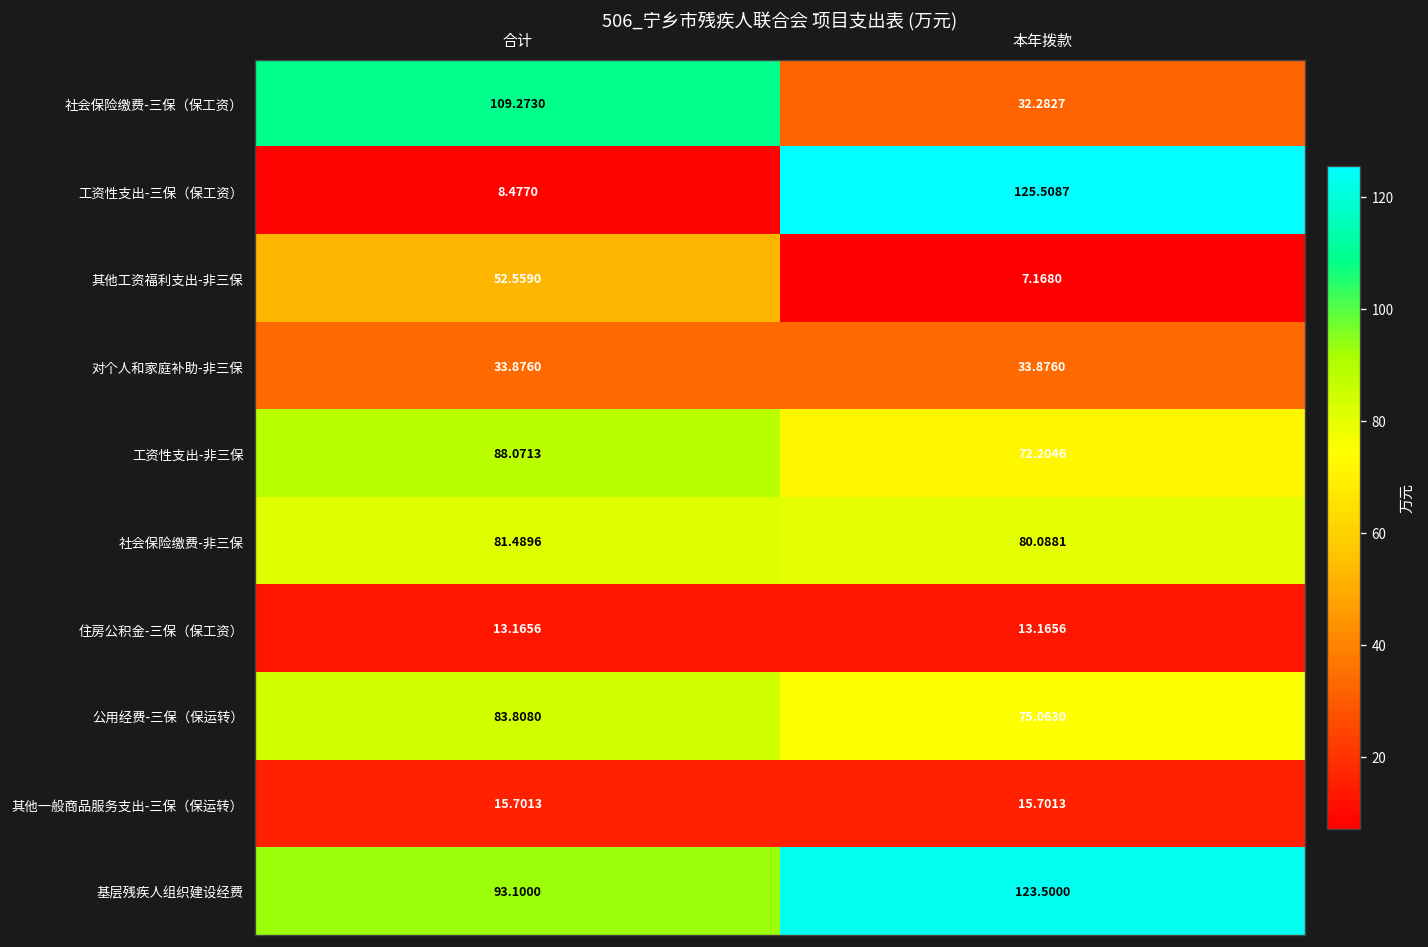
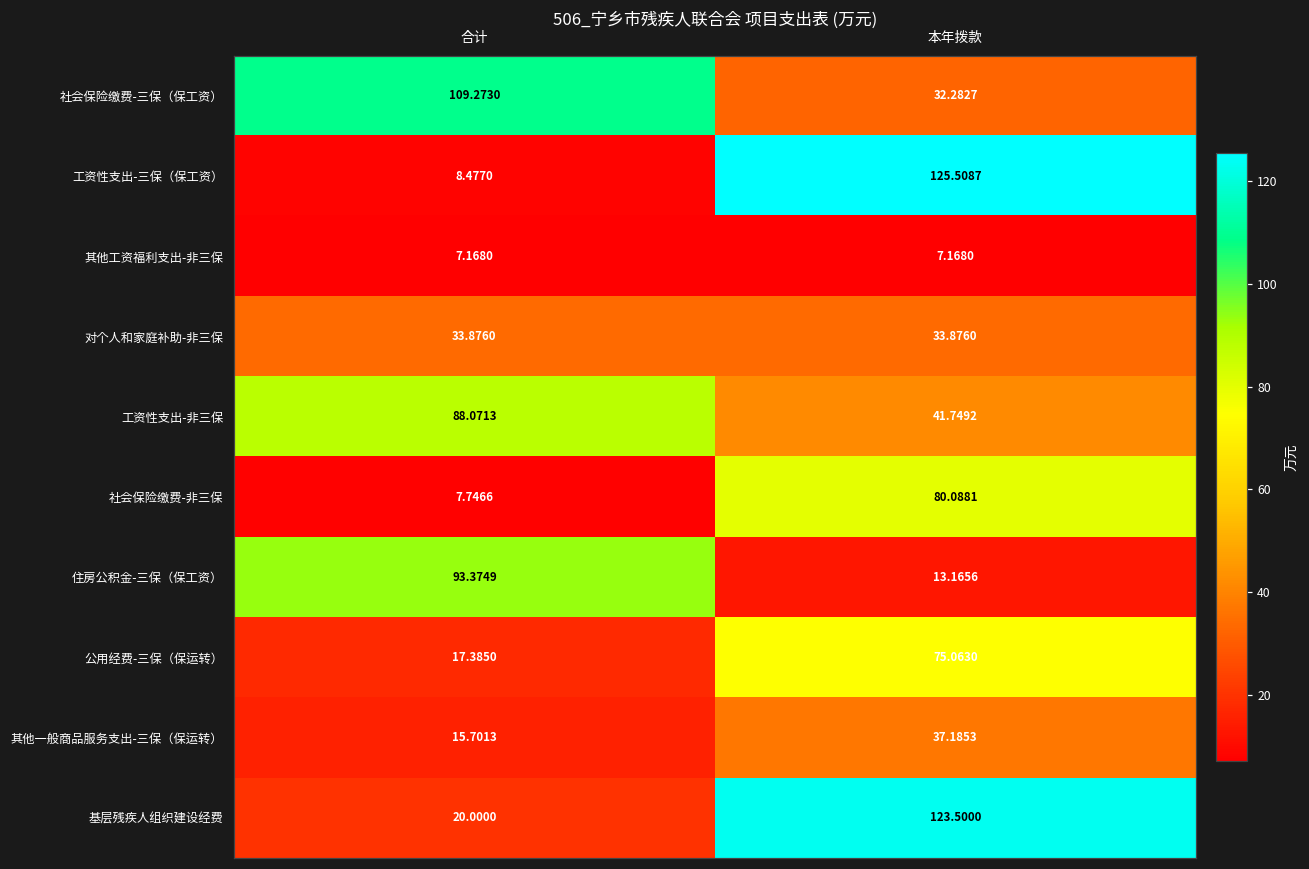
  {
    "社会保险缴费-三保（保工资）": {
      "合计": 109.2730,
      "本年拨款": 32.2827
    },
    "工资性支出-三保（保工资）": {
      "合计": 8.4770,
      "本年拨款": 125.5087
    },
    "其他工资福利支出-非三保": {
-     "合计": 52.5590,
+     "合计": 7.1680,
      "本年拨款": 7.1680
    },
    "对个人和家庭补助-非三保": {
      "合计": 33.8760,
      "本年拨款": 33.8760
    },
    "工资性支出-非三保": {
      "合计": 88.0713,
-     "本年拨款": 72.2046
+     "本年拨款": 41.7492
    },
    "社会保险缴费-非三保": {
-     "合计": 81.4896,
+     "合计": 7.7466,
      "本年拨款": 80.0881
    },
    "住房公积金-三保（保工资）": {
-     "合计": 13.1656,
+     "合计": 93.3749,
      "本年拨款": 13.1656
    },
    "公用经费-三保（保运转）": {
-     "合计": 83.8080,
+     "合计": 17.3850,
      "本年拨款": 75.0630
    },
    "其他一般商品服务支出-三保（保运转）": {
      "合计": 15.7013,
-     "本年拨款": 15.7013
+     "本年拨款": 37.1853
    },
    "基层残疾人组织建设经费": {
-     "合计": 93.1000,
+     "合计": 20.0000,
      "本年拨款": 123.5000
    }
  }
